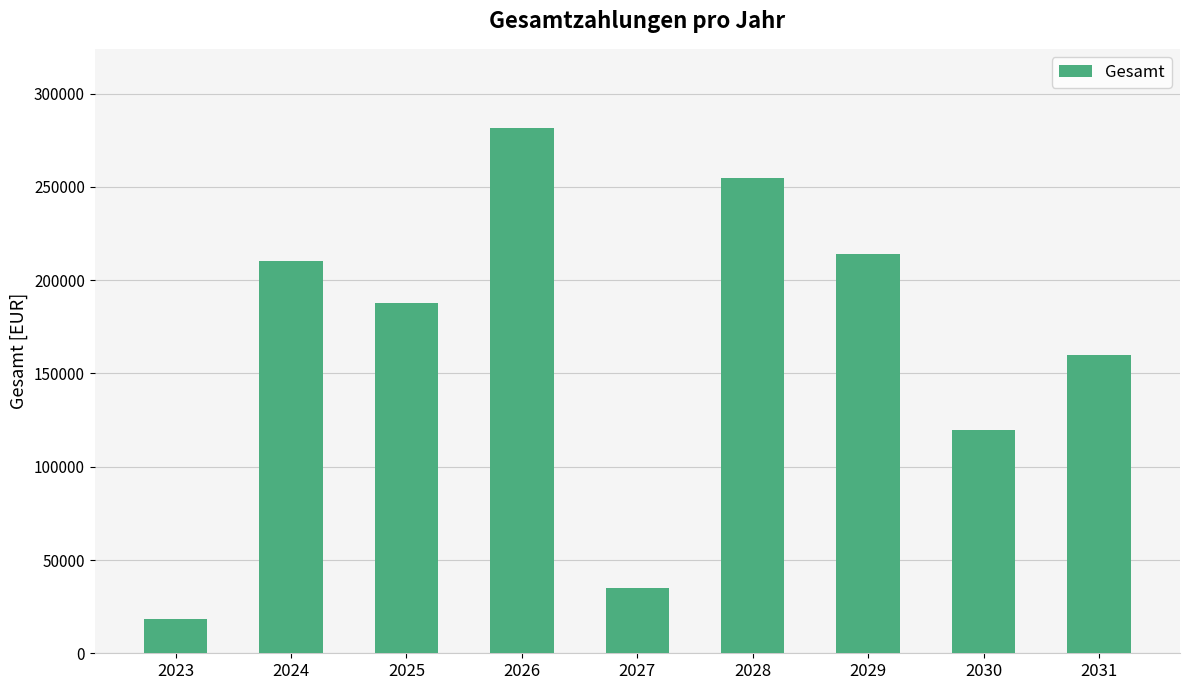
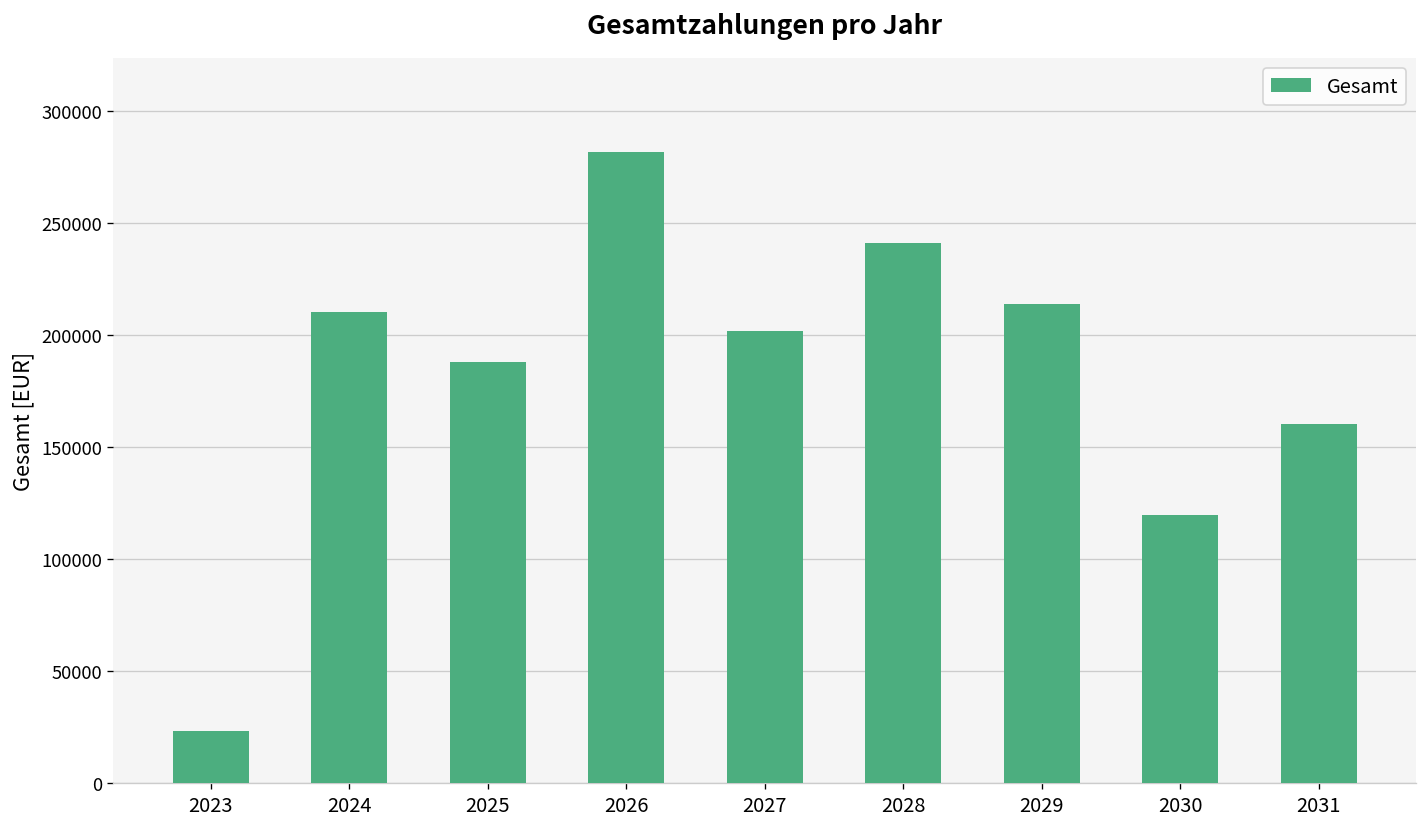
  {
-   "2023": 18000,
+   "2023": 23000,
    "2024": 210000,
    "2025": 188000,
    "2026": 282000,
-   "2027": 35000,
-   "2028": 255000,
+   "2027": 202000,
+   "2028": 241000,
    "2029": 214000,
    "2030": 120000,
    "2031": 160000
  }
